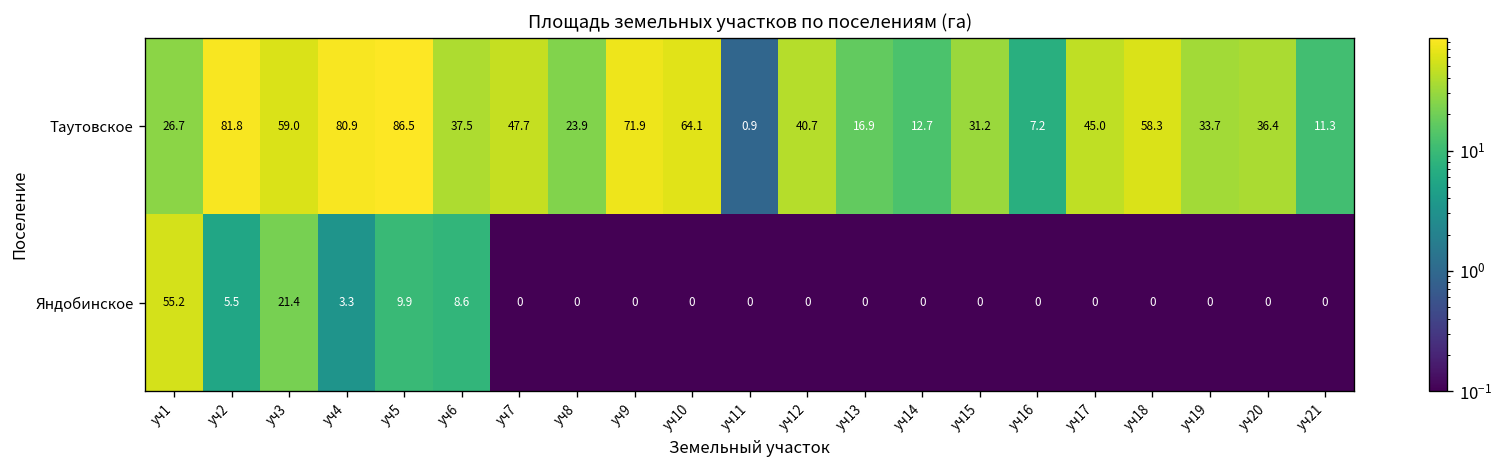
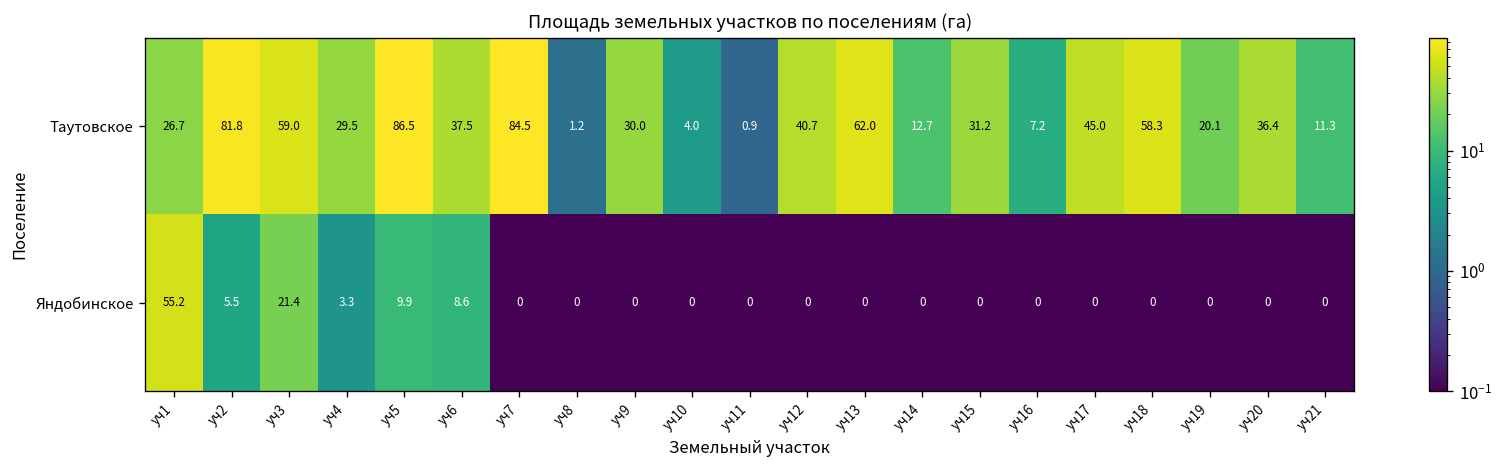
  {
    "Таутовское": {
      "уч1": 26.7,
      "уч2": 81.8,
      "уч3": 59.0,
-     "уч4": 80.9,
+     "уч4": 29.5,
      "уч5": 86.5,
      "уч6": 37.5,
-     "уч7": 47.7,
-     "уч8": 23.9,
-     "уч9": 71.9,
-     "уч10": 64.1,
+     "уч7": 84.5,
+     "уч8": 1.2,
+     "уч9": 30.0,
+     "уч10": 4.0,
      "уч11": 0.9,
      "уч12": 40.7,
-     "уч13": 16.9,
+     "уч13": 62.0,
      "уч14": 12.7,
      "уч15": 31.2,
      "уч16": 7.2,
      "уч17": 45.0,
      "уч18": 58.3,
-     "уч19": 33.7,
+     "уч19": 20.1,
      "уч20": 36.4,
      "уч21": 11.3
    },
    "Яндобинское": {
      "уч1": 55.2,
      "уч2": 5.5,
      "уч3": 21.4,
      "уч4": 3.3,
      "уч5": 9.9,
      "уч6": 8.6,
      "уч7": 0,
      "уч8": 0,
      "уч9": 0,
      "уч10": 0,
      "уч11": 0,
      "уч12": 0,
      "уч13": 0,
      "уч14": 0,
      "уч15": 0,
      "уч16": 0,
      "уч17": 0,
      "уч18": 0,
      "уч19": 0,
      "уч20": 0,
      "уч21": 0
    }
  }
